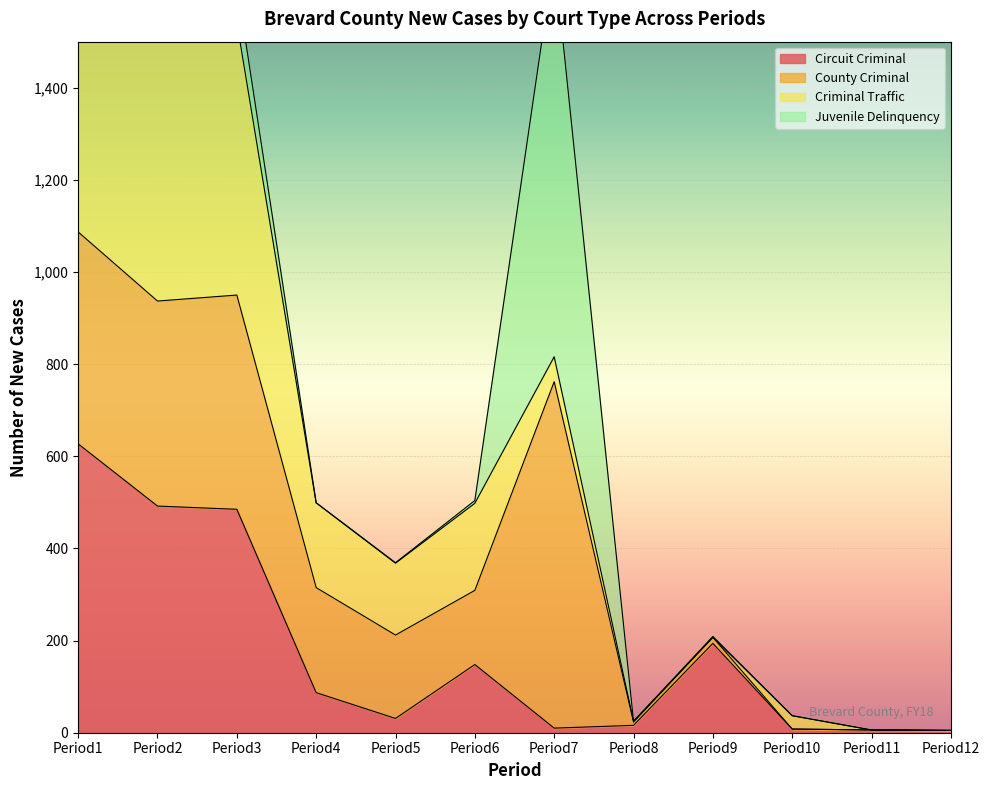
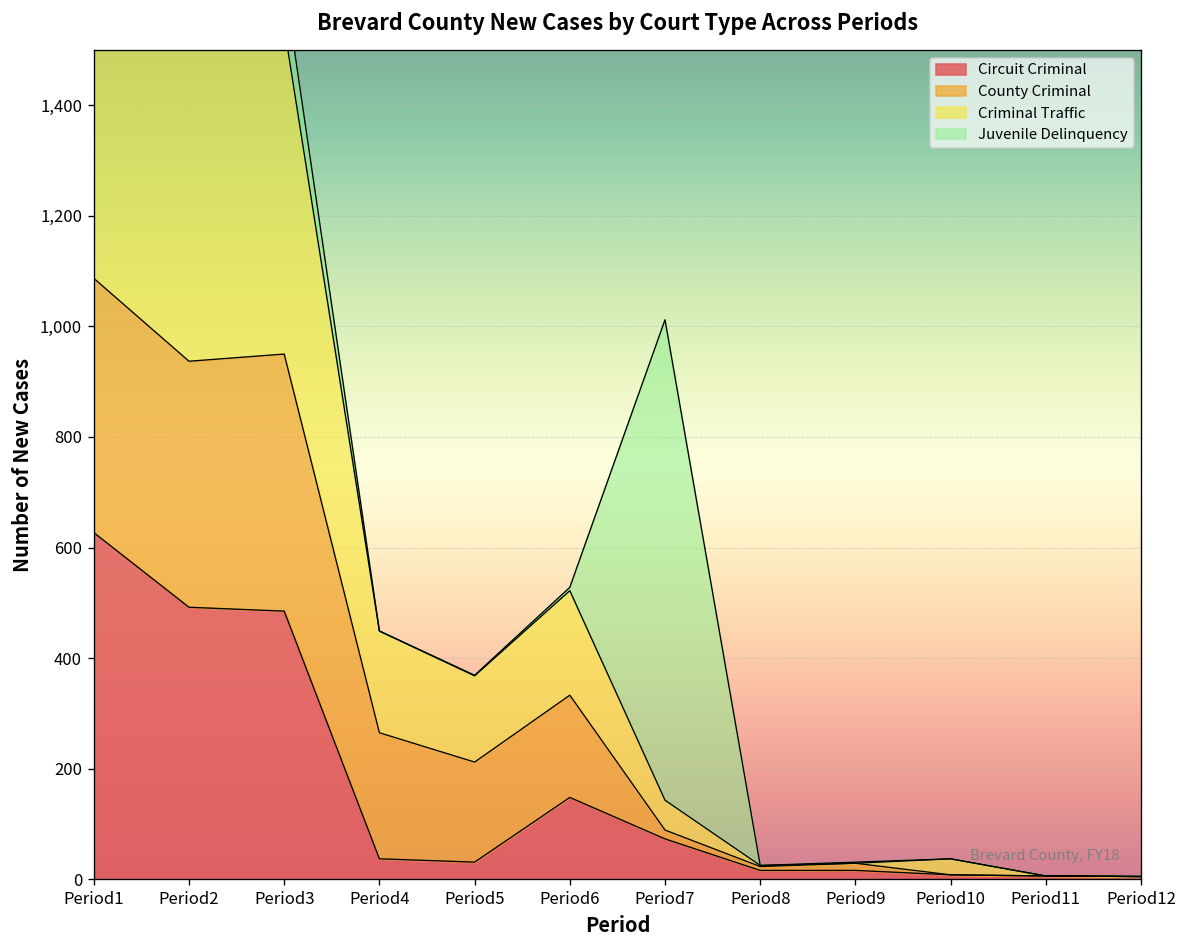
  {
    "Circuit Criminal": {
      "Period1": 630,
      "Period2": 490,
      "Period3": 490,
-     "Period4": 90,
+     "Period4": 40,
      "Period5": 30,
      "Period6": 150,
-     "Period7": 10,
+     "Period7": 70,
      "Period8": 20,
-     "Period9": 190
+     "Period9": 20
    },
    "County Criminal": {
      "Period1": 460,
      "Period2": 450,
      "Period3": 470,
      "Period4": 230,
      "Period5": 180,
-     "Period6": 160,
-     "Period7": 750
+     "Period6": 190,
+     "Period7": 20
    },
    "Criminal Traffic": {
      "Period6": 190,
      "Period7": 50
    },
    "Juvenile Delinquency": {
      "Period6": 10
    }
  }
